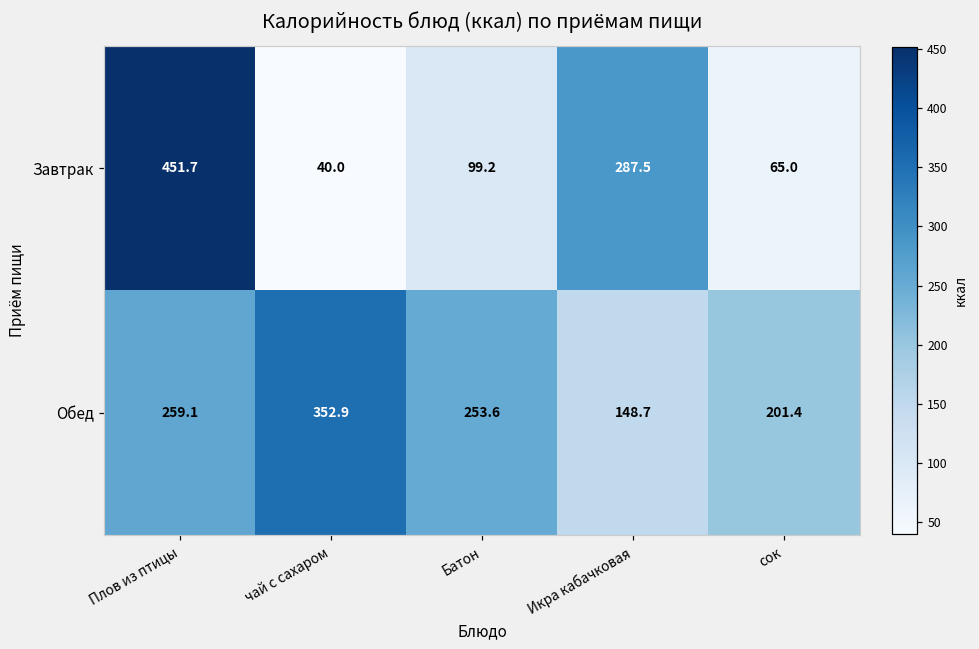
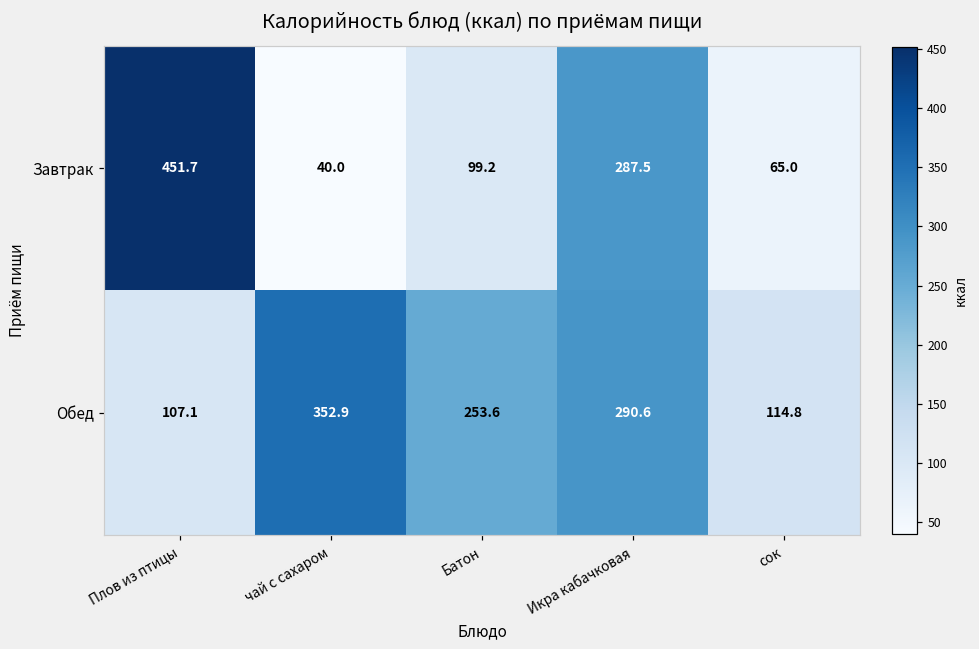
  {
    "Завтрак": {
      "Плов из птицы": 451.7,
      "чай с сахаром": 40.0,
      "Батон": 99.2,
      "Икра кабачковая": 287.5,
      "сок": 65.0
    },
    "Обед": {
-     "Плов из птицы": 259.1,
+     "Плов из птицы": 107.1,
      "чай с сахаром": 352.9,
      "Батон": 253.6,
-     "Икра кабачковая": 148.7,
-     "сок": 201.4
+     "Икра кабачковая": 290.6,
+     "сок": 114.8
    }
  }
